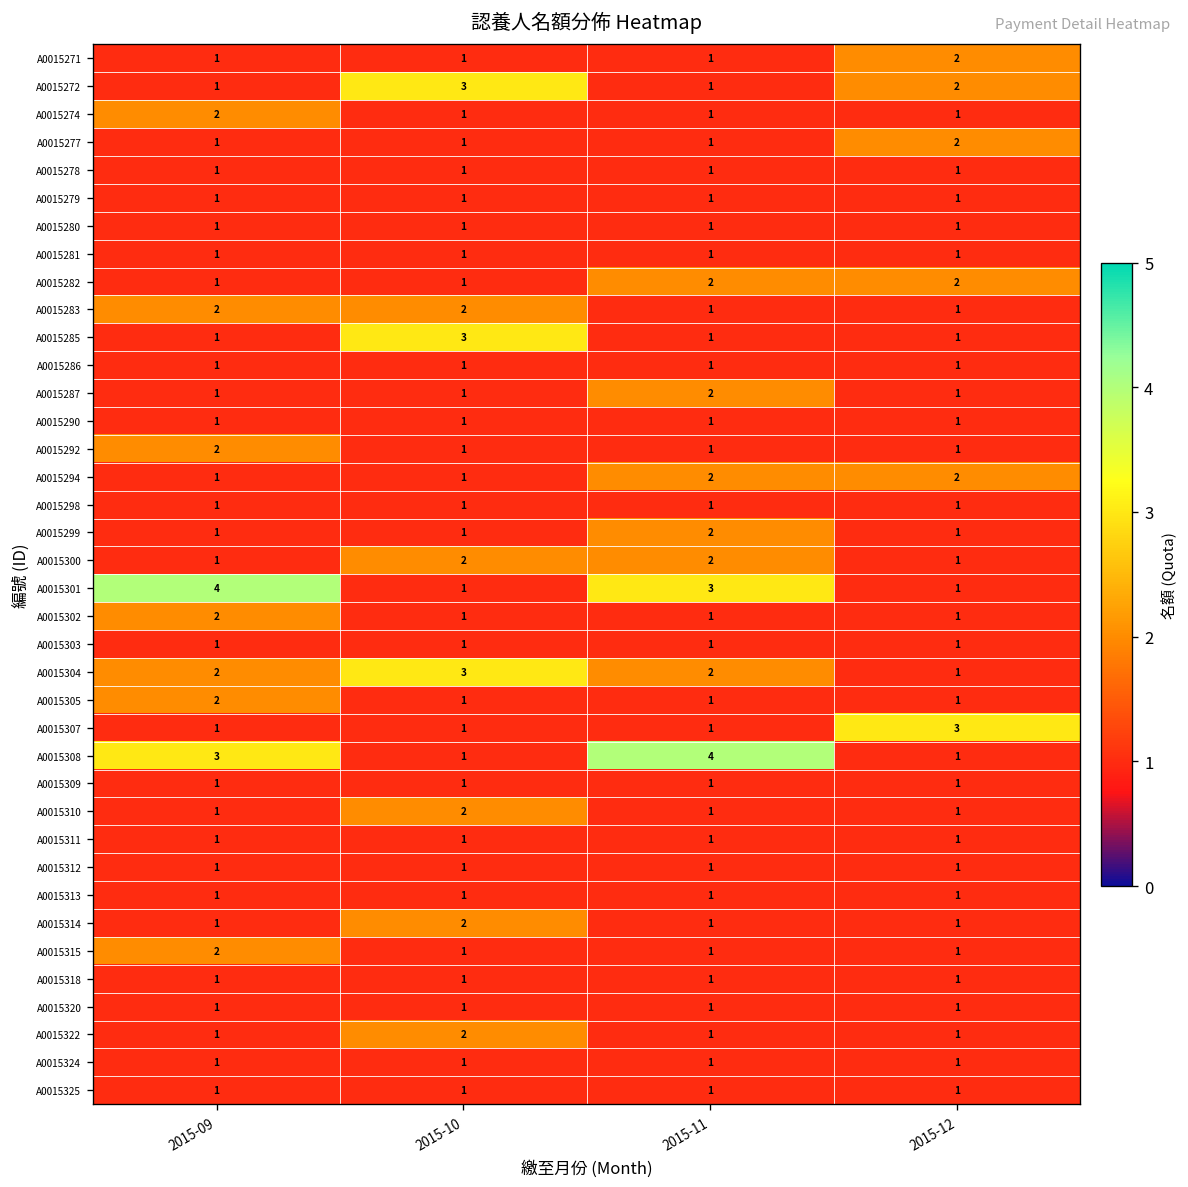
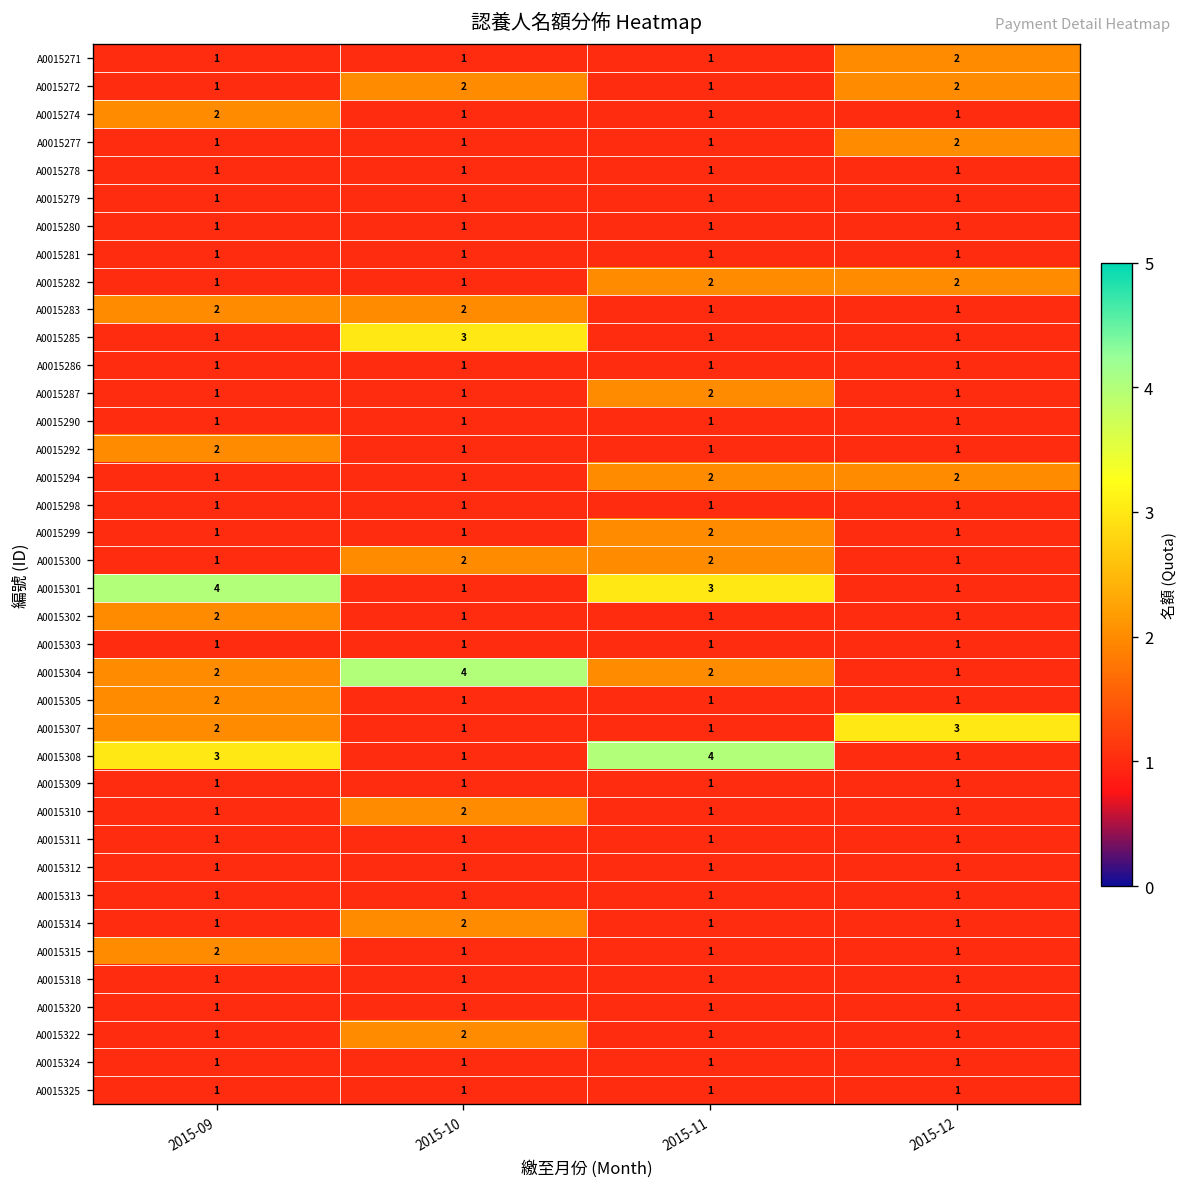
  {
    "A0015271": {
      "2015-09": 1,
      "2015-10": 1,
      "2015-11": 1,
      "2015-12": 2
    },
    "A0015272": {
      "2015-09": 1,
-     "2015-10": 3,
+     "2015-10": 2,
      "2015-11": 1,
      "2015-12": 2
    },
    "A0015274": {
      "2015-09": 2,
      "2015-10": 1,
      "2015-11": 1,
      "2015-12": 1
    },
    "A0015277": {
      "2015-09": 1,
      "2015-10": 1,
      "2015-11": 1,
      "2015-12": 2
    },
    "A0015278": {
      "2015-09": 1,
      "2015-10": 1,
      "2015-11": 1,
      "2015-12": 1
    },
    "A0015279": {
      "2015-09": 1,
      "2015-10": 1,
      "2015-11": 1,
      "2015-12": 1
    },
    "A0015280": {
      "2015-09": 1,
      "2015-10": 1,
      "2015-11": 1,
      "2015-12": 1
    },
    "A0015281": {
      "2015-09": 1,
      "2015-10": 1,
      "2015-11": 1,
      "2015-12": 1
    },
    "A0015282": {
      "2015-09": 1,
      "2015-10": 1,
      "2015-11": 2,
      "2015-12": 2
    },
    "A0015283": {
      "2015-09": 2,
      "2015-10": 2,
      "2015-11": 1,
      "2015-12": 1
    },
    "A0015285": {
      "2015-09": 1,
      "2015-10": 3,
      "2015-11": 1,
      "2015-12": 1
    },
    "A0015286": {
      "2015-09": 1,
      "2015-10": 1,
      "2015-11": 1,
      "2015-12": 1
    },
    "A0015287": {
      "2015-09": 1,
      "2015-10": 1,
      "2015-11": 2,
      "2015-12": 1
    },
    "A0015290": {
      "2015-09": 1,
      "2015-10": 1,
      "2015-11": 1,
      "2015-12": 1
    },
    "A0015292": {
      "2015-09": 2,
      "2015-10": 1,
      "2015-11": 1,
      "2015-12": 1
    },
    "A0015294": {
      "2015-09": 1,
      "2015-10": 1,
      "2015-11": 2,
      "2015-12": 2
    },
    "A0015298": {
      "2015-09": 1,
      "2015-10": 1,
      "2015-11": 1,
      "2015-12": 1
    },
    "A0015299": {
      "2015-09": 1,
      "2015-10": 1,
      "2015-11": 2,
      "2015-12": 1
    },
    "A0015300": {
      "2015-09": 1,
      "2015-10": 2,
      "2015-11": 2,
      "2015-12": 1
    },
    "A0015301": {
      "2015-09": 4,
      "2015-10": 1,
      "2015-11": 3,
      "2015-12": 1
    },
    "A0015302": {
      "2015-09": 2,
      "2015-10": 1,
      "2015-11": 1,
      "2015-12": 1
    },
    "A0015303": {
      "2015-09": 1,
      "2015-10": 1,
      "2015-11": 1,
      "2015-12": 1
    },
    "A0015304": {
      "2015-09": 2,
-     "2015-10": 3,
+     "2015-10": 4,
      "2015-11": 2,
      "2015-12": 1
    },
    "A0015305": {
      "2015-09": 2,
      "2015-10": 1,
      "2015-11": 1,
      "2015-12": 1
    },
    "A0015307": {
-     "2015-09": 1,
+     "2015-09": 2,
      "2015-10": 1,
      "2015-11": 1,
      "2015-12": 3
    },
    "A0015308": {
      "2015-09": 3,
      "2015-10": 1,
      "2015-11": 4,
      "2015-12": 1
    },
    "A0015309": {
      "2015-09": 1,
      "2015-10": 1,
      "2015-11": 1,
      "2015-12": 1
    },
    "A0015310": {
      "2015-09": 1,
      "2015-10": 2,
      "2015-11": 1,
      "2015-12": 1
    },
    "A0015311": {
      "2015-09": 1,
      "2015-10": 1,
      "2015-11": 1,
      "2015-12": 1
    },
    "A0015312": {
      "2015-09": 1,
      "2015-10": 1,
      "2015-11": 1,
      "2015-12": 1
    },
    "A0015313": {
      "2015-09": 1,
      "2015-10": 1,
      "2015-11": 1,
      "2015-12": 1
    },
    "A0015314": {
      "2015-09": 1,
      "2015-10": 2,
      "2015-11": 1,
      "2015-12": 1
    },
    "A0015315": {
      "2015-09": 2,
      "2015-10": 1,
      "2015-11": 1,
      "2015-12": 1
    },
    "A0015318": {
      "2015-09": 1,
      "2015-10": 1,
      "2015-11": 1,
      "2015-12": 1
    },
    "A0015320": {
      "2015-09": 1,
      "2015-10": 1,
      "2015-11": 1,
      "2015-12": 1
    },
    "A0015322": {
      "2015-09": 1,
      "2015-10": 2,
      "2015-11": 1,
      "2015-12": 1
    },
    "A0015324": {
      "2015-09": 1,
      "2015-10": 1,
      "2015-11": 1,
      "2015-12": 1
    },
    "A0015325": {
      "2015-09": 1,
      "2015-10": 1,
      "2015-11": 1,
      "2015-12": 1
    }
  }
